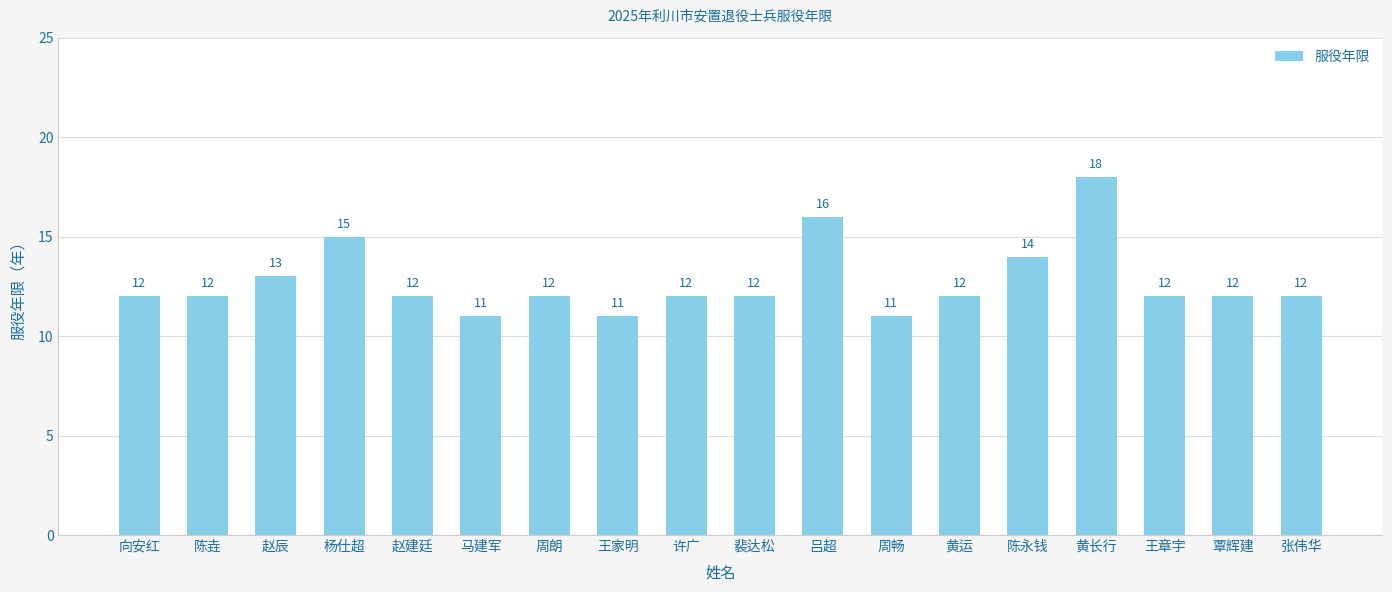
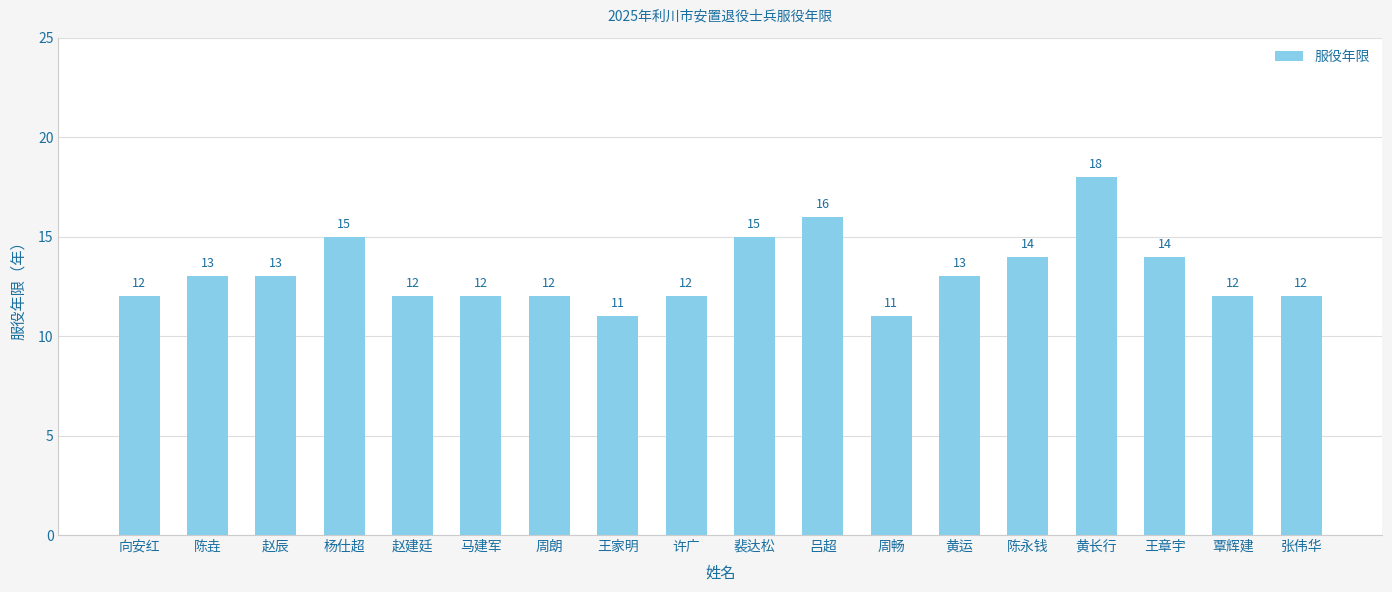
  {
    "向安红": 12,
-   "陈垚": 12,
+   "陈垚": 13,
    "赵辰": 13,
    "杨仕超": 15,
    "赵建廷": 12,
-   "马建军": 11,
+   "马建军": 12,
    "周朗": 12,
    "王家明": 11,
    "许广": 12,
-   "裴达松": 12,
+   "裴达松": 15,
    "吕超": 16,
    "周畅": 11,
-   "黄运": 12,
+   "黄运": 13,
    "陈永钱": 14,
    "黄长行": 18,
-   "王章宇": 12,
+   "王章宇": 14,
    "覃辉建": 12,
    "张伟华": 12
  }
